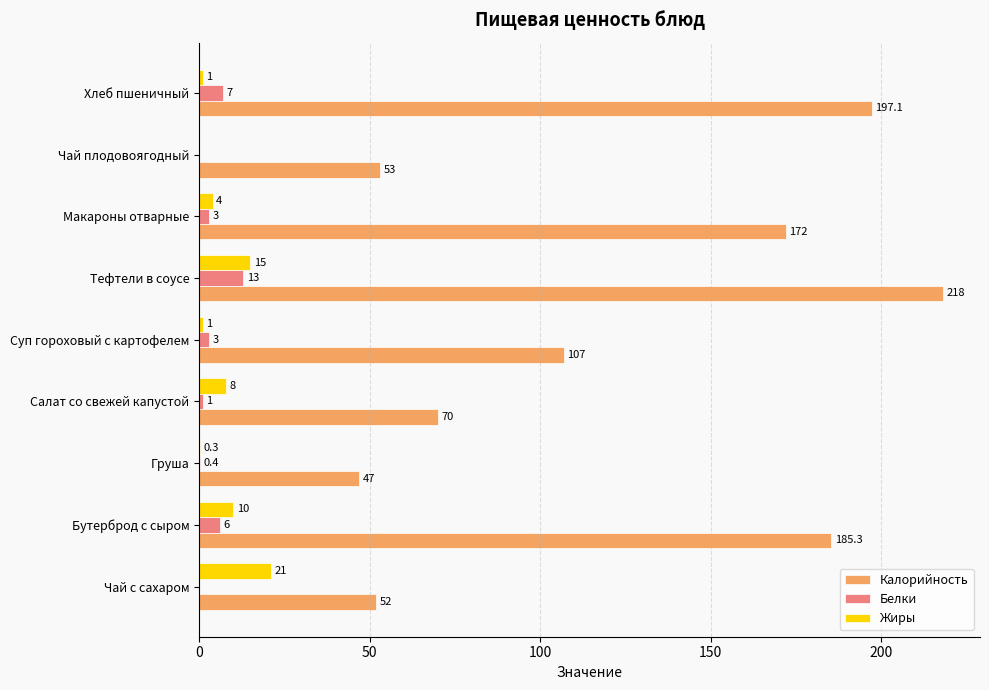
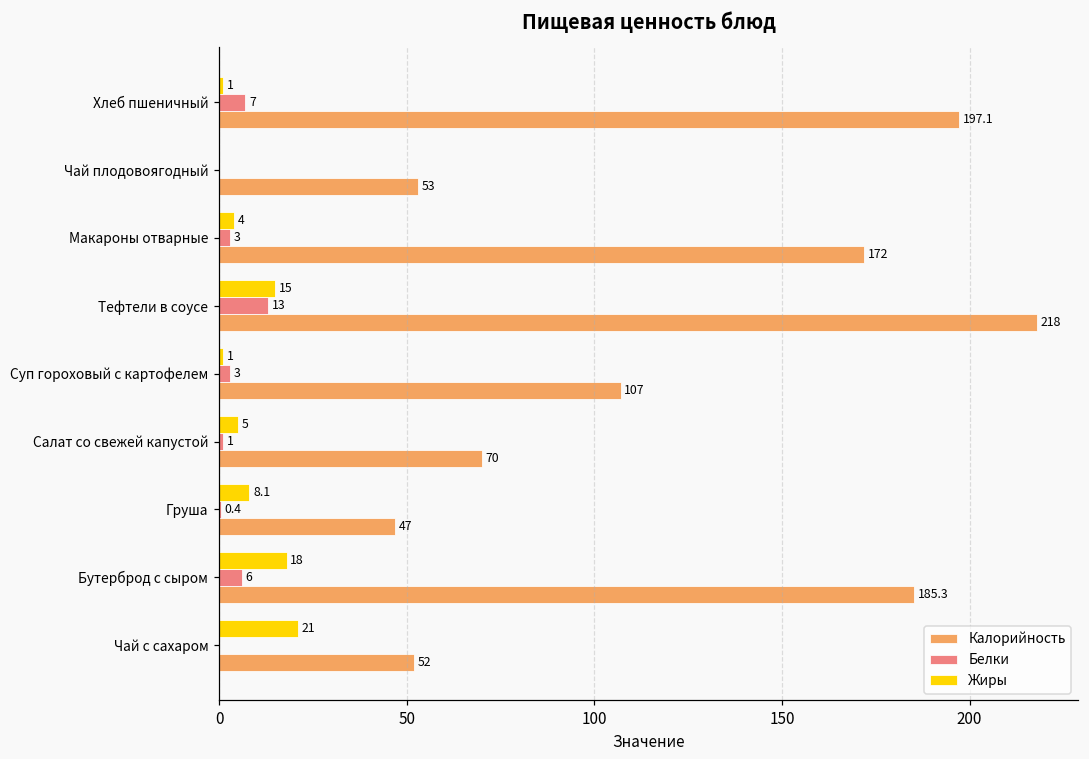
  {
    "Жиры": {
      "Хлеб пшеничный": 1,
      "Макароны отварные": 4,
      "Тефтели в соусе": 15,
      "Суп гороховый с картофелем": 1,
-     "Салат со свежей капустой": 8,
-     "Груша": 0.3,
-     "Бутерброд с сыром": 10,
+     "Салат со свежей капустой": 5,
+     "Груша": 8.1,
+     "Бутерброд с сыром": 18,
      "Чай с сахаром": 21
    }
  }
